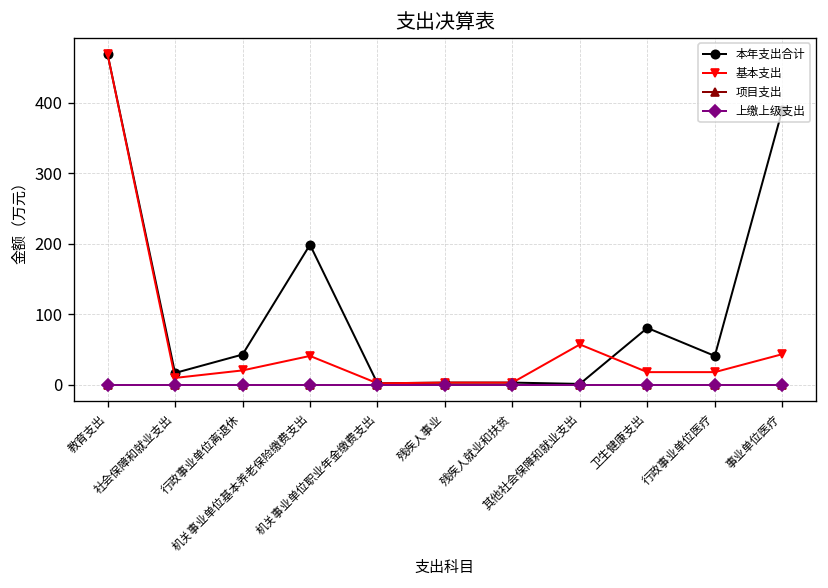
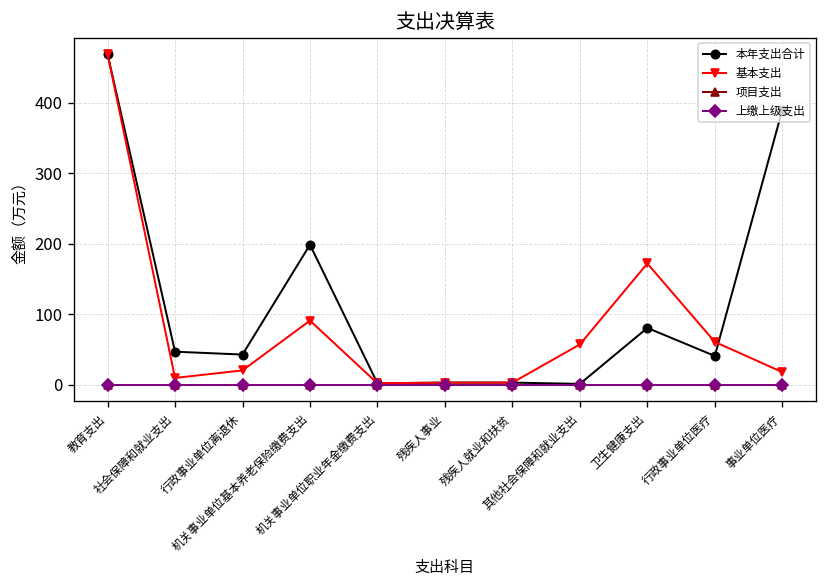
  {
    "本年支出合计": {
-     "社会保障和就业支出": 20,
+     "社会保障和就业支出": 50,
      "行政事业单位离退休": 40,
      "机关事业单位基本养老保险缴费支出": 200,
      "卫生健康支出": 80,
      "行政事业单位医疗": 40
    },
    "基本支出": {
      "社会保障和就业支出": 10,
      "行政事业单位离退休": 20,
-     "机关事业单位基本养老保险缴费支出": 40,
+     "机关事业单位基本养老保险缴费支出": 90,
      "其他社会保障和就业支出": 60,
-     "卫生健康支出": 20,
-     "行政事业单位医疗": 20,
-     "事业单位医疗": 40
+     "卫生健康支出": 170,
+     "行政事业单位医疗": 60,
+     "事业单位医疗": 20
    },
    "上缴上级支出": {
      "教育支出": 0,
      "社会保障和就业支出": 0,
      "行政事业单位离退休": 0,
      "机关事业单位基本养老保险缴费支出": 0,
      "卫生健康支出": 0,
      "行政事业单位医疗": 0,
      "事业单位医疗": 0
    }
  }
